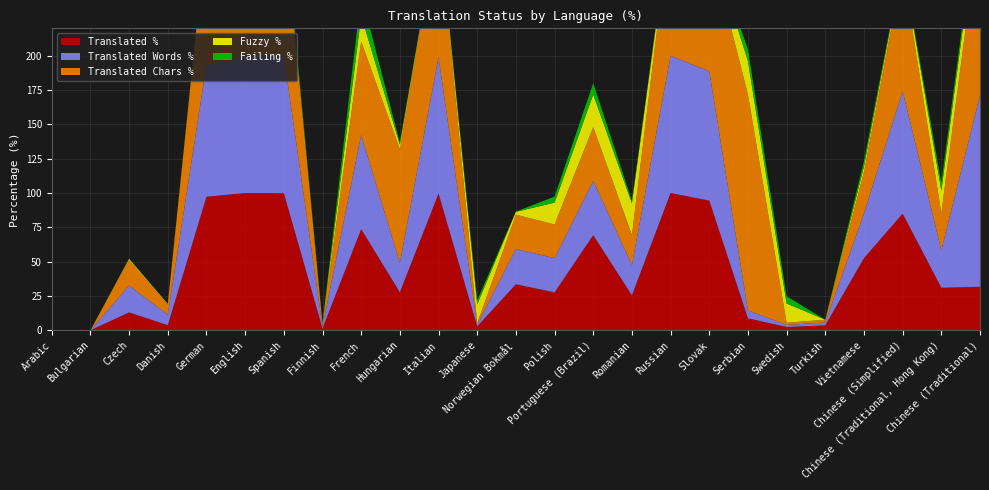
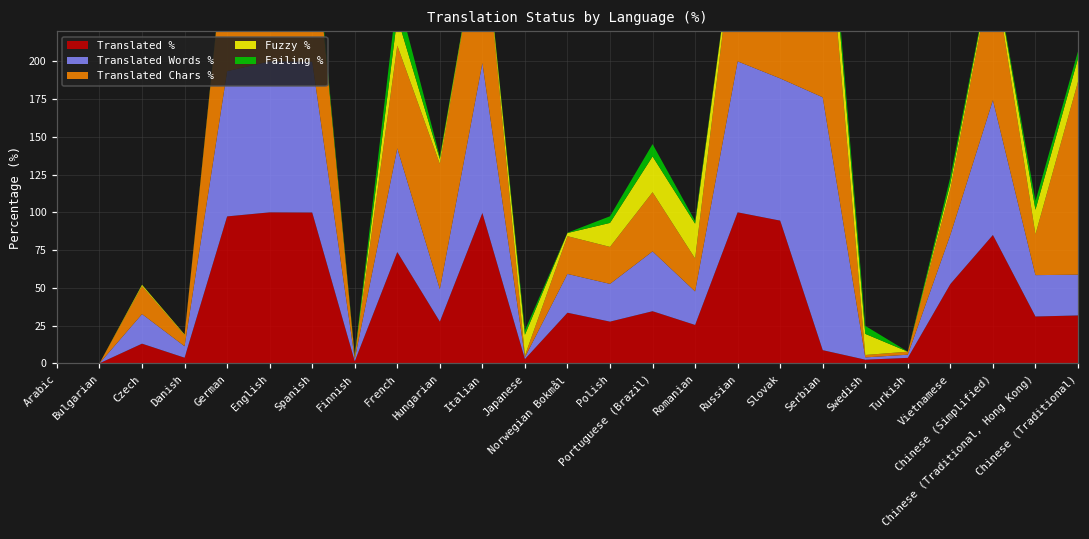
  {
    "Translated %": {
      "Czech": 13,
      "Danish": 4,
      "German": 97,
      "English": 100,
      "Spanish": 100,
      "French": 74,
      "Hungarian": 28,
      "Italian": 100,
      "Norwegian Bokmål": 34,
      "Polish": 28,
-     "Portuguese (Brazil)": 69,
+     "Portuguese (Brazil)": 35,
      "Romanian": 25,
      "Russian": 100,
      "Slovak": 95,
      "Serbian": 9,
      "Turkish": 4,
      "Vietnamese": 53,
      "Chinese (Simplified)": 85,
      "Chinese (Traditional, Hong Kong)": 31,
      "Chinese (Traditional)": 32
    },
    "Translated Words %": {
      "Czech": 20,
      "Danish": 8,
      "French": 69,
      "Hungarian": 22,
      "Italian": 99,
      "Norwegian Bokmål": 26,
      "Polish": 25,
      "Portuguese (Brazil)": 40,
      "Romanian": 22,
      "Russian": 100,
      "Slovak": 94,
-     "Serbian": 6,
+     "Serbian": 168,
      "Turkish": 2,
      "Vietnamese": 33,
      "Chinese (Simplified)": 89,
      "Chinese (Traditional, Hong Kong)": 27,
-     "Chinese (Traditional)": 140
+     "Chinese (Traditional)": 27
    },
    "Translated Chars %": {
      "French": 68,
      "Hungarian": 83,
      "Norwegian Bokmål": 25,
      "Polish": 24,
      "Portuguese (Brazil)": 39,
      "Romanian": 22,
      "Vietnamese": 30,
      "Chinese (Traditional, Hong Kong)": 27
    },
    "Fuzzy %": {
      "Japanese": 14,
      "Polish": 16,
      "Portuguese (Brazil)": 24,
      "Swedish": 14,
      "Vietnamese": 4,
      "Chinese (Traditional, Hong Kong)": 16
    },
    "Failing %": {
      "Japanese": 3,
      "Polish": 4,
      "Portuguese (Brazil)": 8,
      "Swedish": 5,
      "Vietnamese": 4,
      "Chinese (Traditional, Hong Kong)": 6
    }
  }
